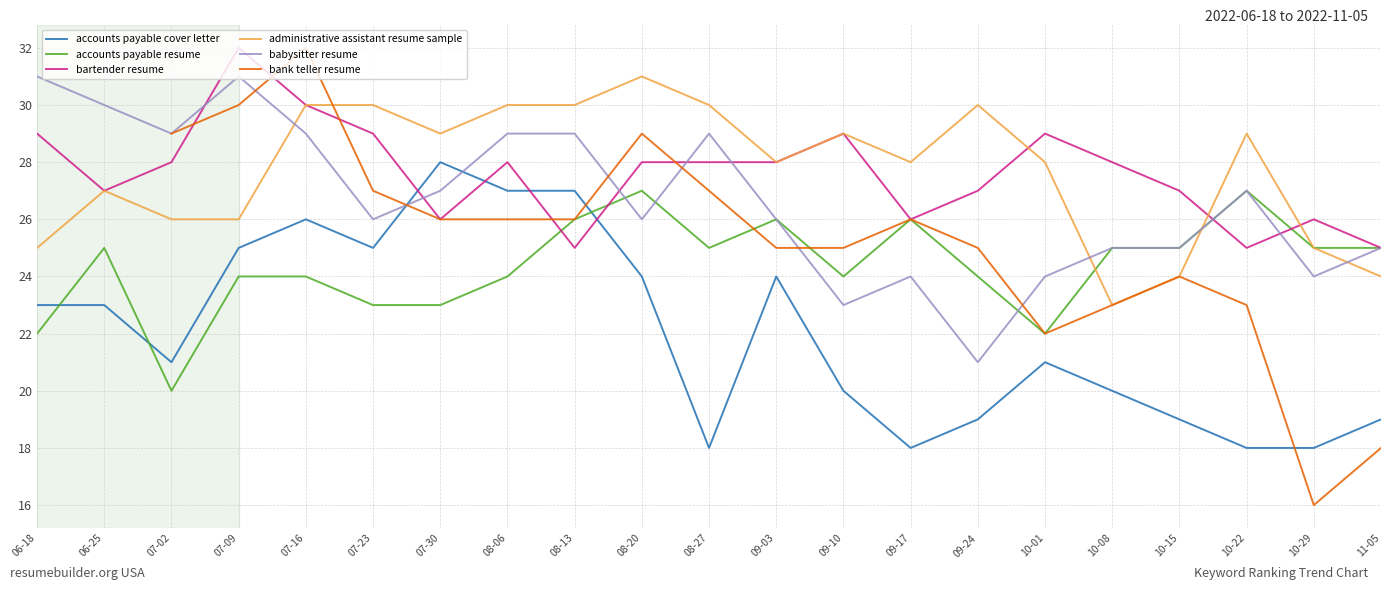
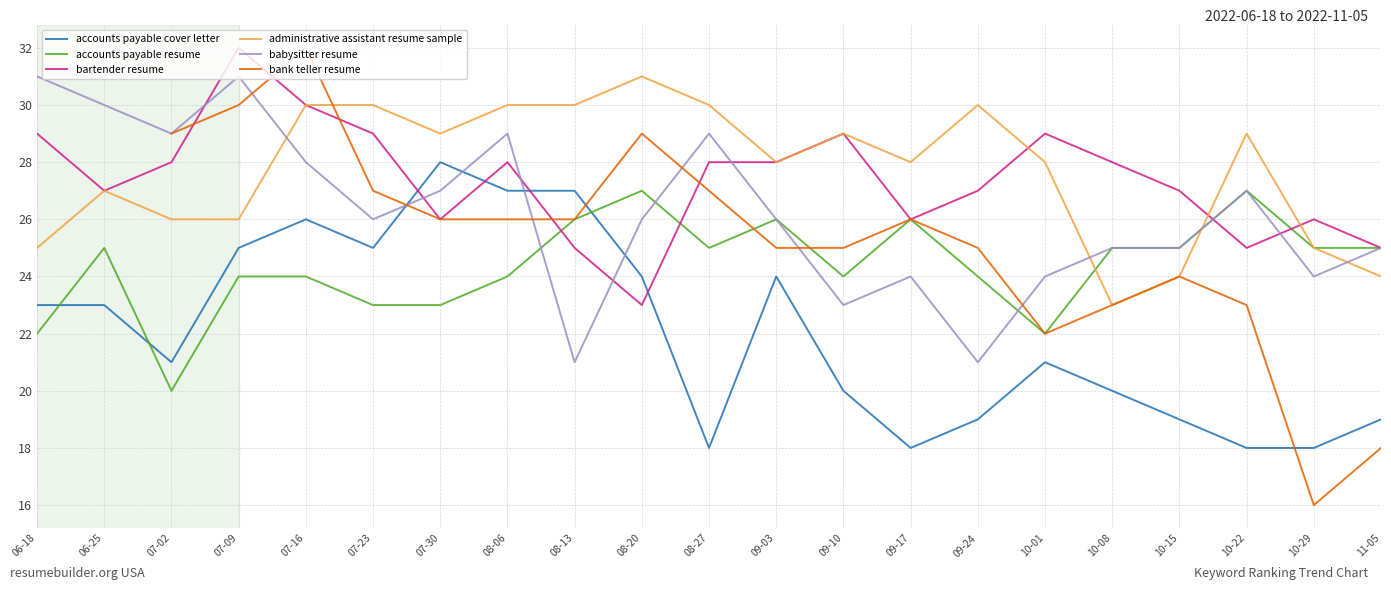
  {
    "accounts payable cover letter": {
      "06-18": 23,
      "06-25": 23,
      "07-02": 21,
      "07-09": 25,
      "07-16": 26,
      "07-23": 25,
      "07-30": 28,
      "08-06": 27,
      "08-13": 27,
      "08-20": 24,
      "08-27": 18,
      "09-03": 24,
      "09-10": 20,
      "09-17": 18,
      "09-24": 19,
      "10-01": 21,
      "10-08": 20,
      "10-15": 19,
      "10-22": 18,
      "10-29": 18,
      "11-05": 19
    },
    "accounts payable resume": {
      "06-18": 22,
      "06-25": 25,
      "07-02": 20,
      "07-09": 24,
      "07-16": 24,
      "07-23": 23,
      "07-30": 23,
      "08-06": 24,
      "08-20": 27,
      "08-27": 25,
      "09-10": 24,
      "09-24": 24
    },
    "bartender resume": {
      "07-02": 28,
      "07-23": 29,
      "08-06": 28,
      "08-13": 25,
-     "08-20": 28,
+     "08-20": 23,
      "08-27": 28,
      "09-24": 27,
      "10-01": 29,
      "10-08": 28,
      "10-15": 27,
      "10-22": 25,
      "10-29": 26
    },
    "administrative assistant resume sample": {
      "06-18": 25,
      "07-02": 26,
      "07-09": 26,
      "07-23": 30,
      "07-30": 29,
      "08-06": 30,
      "08-13": 30,
      "08-20": 31,
      "08-27": 30,
      "09-17": 28,
      "09-24": 30,
      "10-01": 28,
      "10-22": 29,
      "11-05": 24
    },
    "babysitter resume": {
      "06-18": 31,
      "06-25": 30,
-     "07-16": 29,
+     "07-16": 28,
      "07-23": 26,
      "07-30": 27,
      "08-06": 29,
-     "08-13": 29,
+     "08-13": 21,
      "08-20": 26,
      "08-27": 29,
      "09-10": 23,
      "09-17": 24,
      "09-24": 21,
      "10-01": 24,
      "10-29": 24
    },
    "bank teller resume": {
      "07-09": 30,
      "07-23": 27,
      "08-06": 26,
      "08-20": 29,
      "08-27": 27,
      "09-03": 25,
      "09-10": 25,
      "09-24": 25,
      "10-22": 23,
      "10-29": 16,
      "11-05": 18
    }
  }
